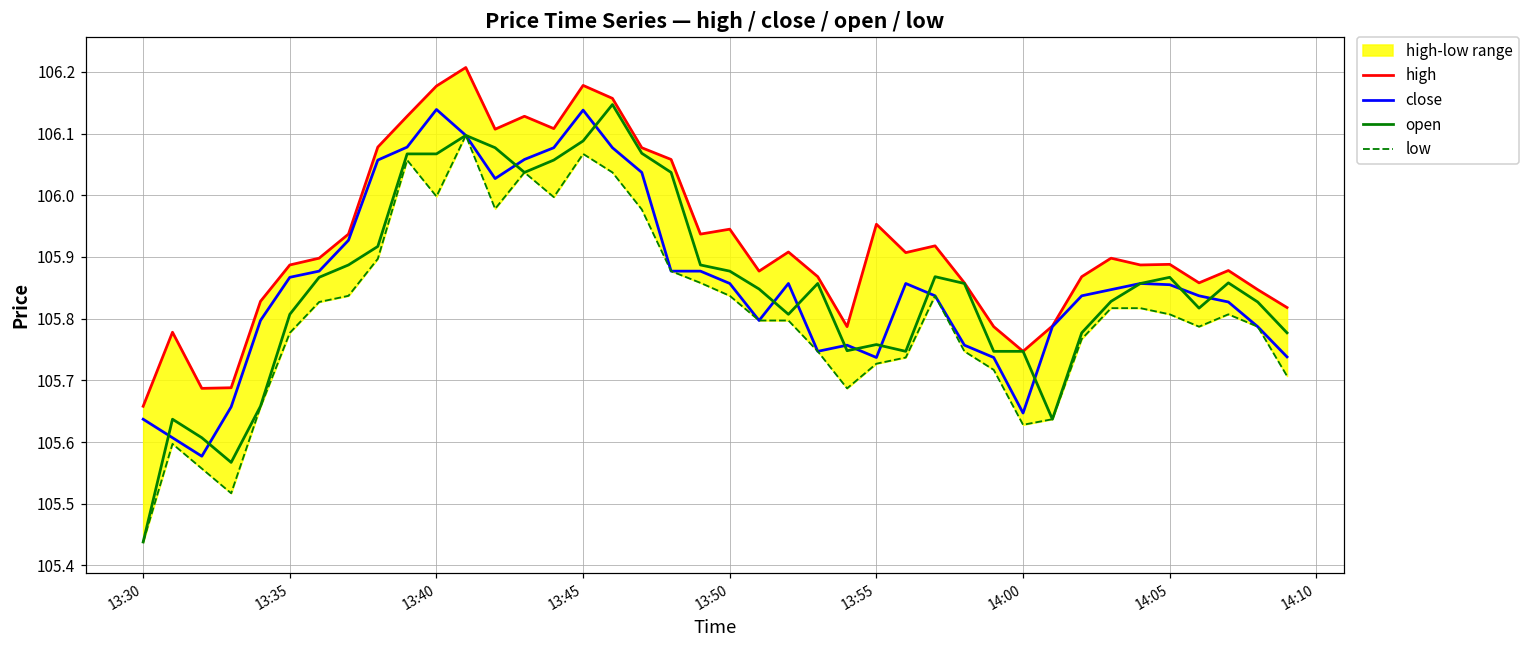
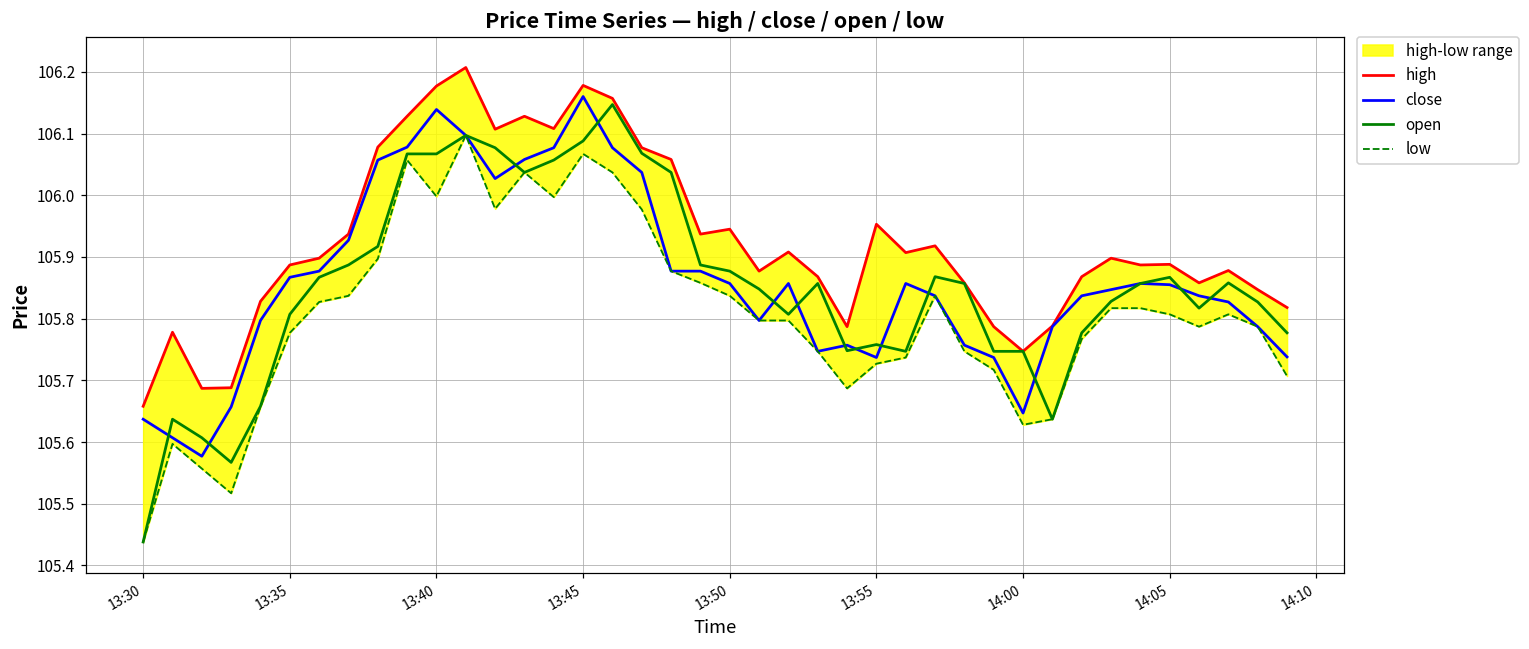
  {
    "high-low range": {
      "13:30": 105.66,
      "13:35": 105.89,
      "13:40": 106.18,
      "13:45": 106.18,
      "13:50": 105.95,
      "13:55": 105.95,
      "14:05": 105.89
    },
    "close": {
      "13:30": 105.64,
      "13:35": 105.87,
      "13:40": 106.14,
-     "13:45": 106.14,
+     "13:45": 106.16,
      "13:50": 105.86,
      "13:55": 105.74,
      "14:00": 105.65,
      "14:05": 105.86
    }
  }
